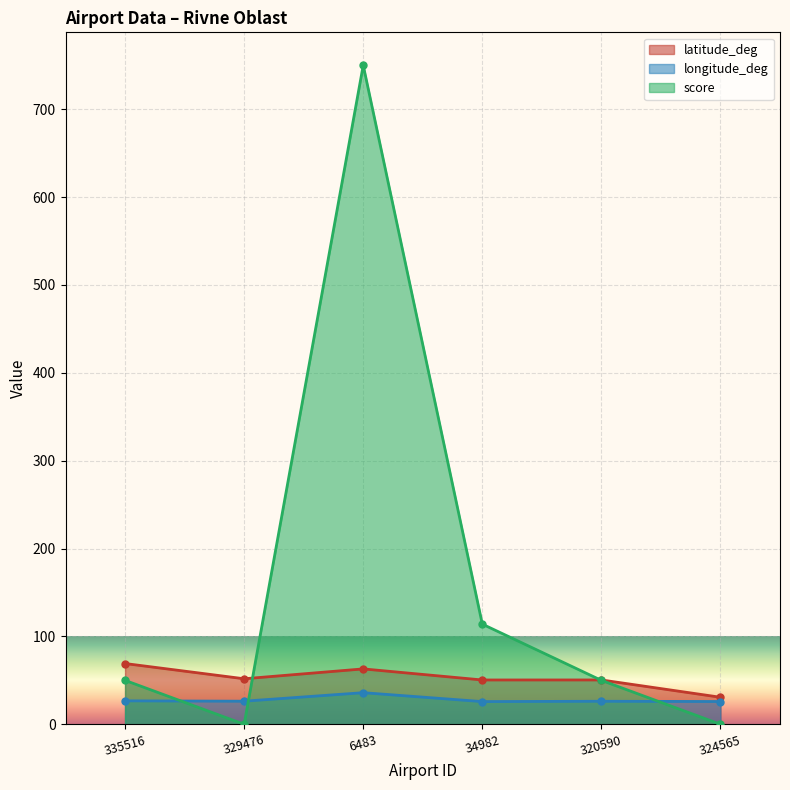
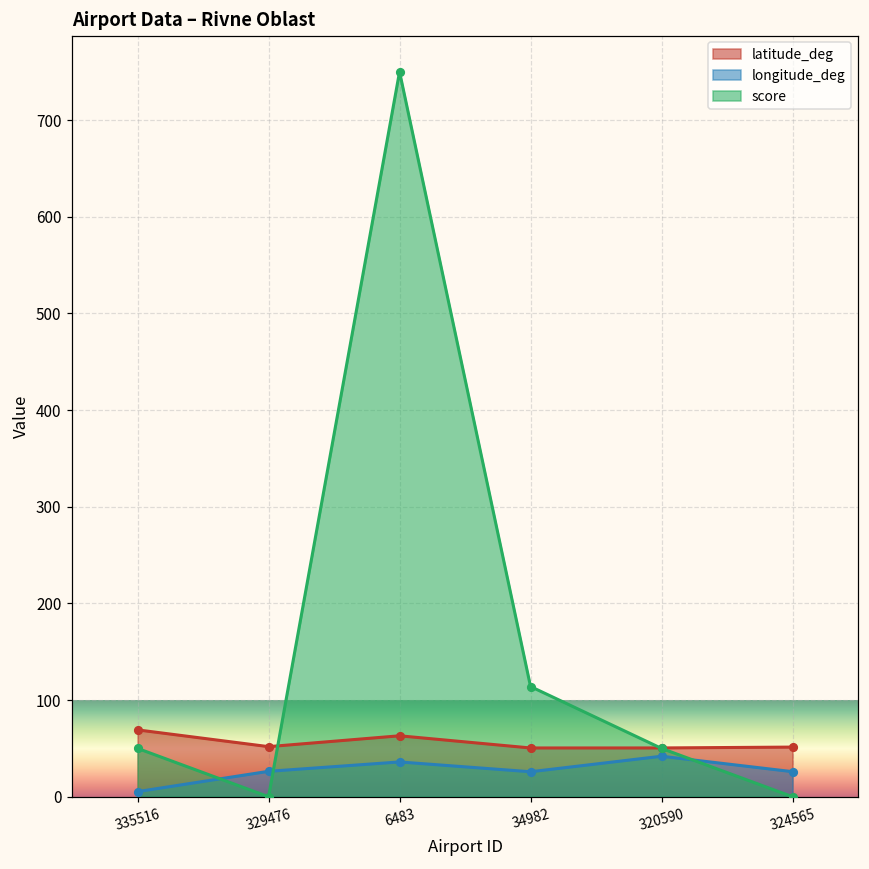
  {
    "latitude_deg": {
      "335516": 70,
      "329476": 50,
      "6483": 60,
      "34982": 50,
-     "324565": 30
+     "324565": 50
    },
    "longitude_deg": {
-     "335516": 30,
+     "335516": 10,
      "329476": 30,
      "6483": 40,
      "34982": 30,
-     "320590": 30,
+     "320590": 40,
      "324565": 30
    },
    "score": {
      "335516": 50,
      "329476": 0,
      "6483": 750,
      "34982": 110,
      "324565": 0
    }
  }
